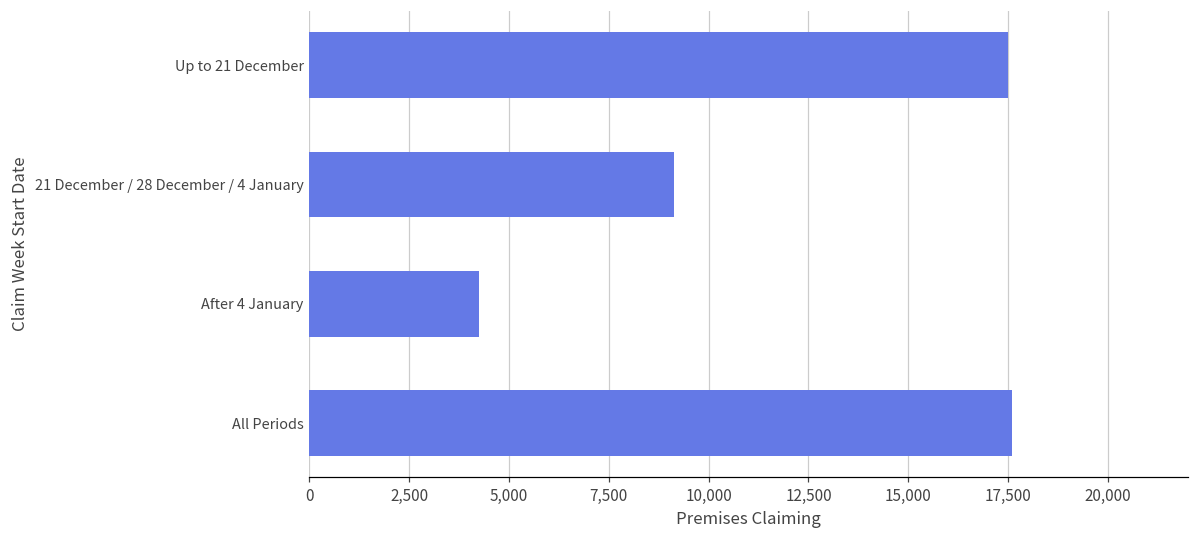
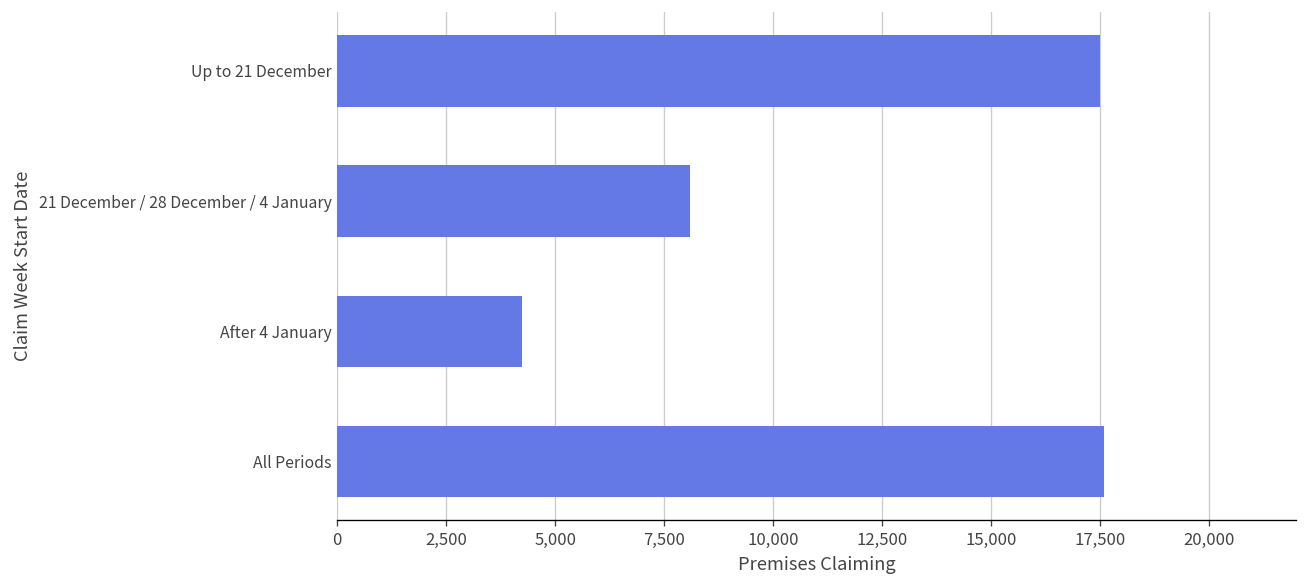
  {
    "Up to 21 December": "17,500",
-   "21 December / 28 December / 4 January": "9,100",
+   "21 December / 28 December / 4 January": "8,100",
    "After 4 January": "4,200",
    "All Periods": "17,600"
  }
